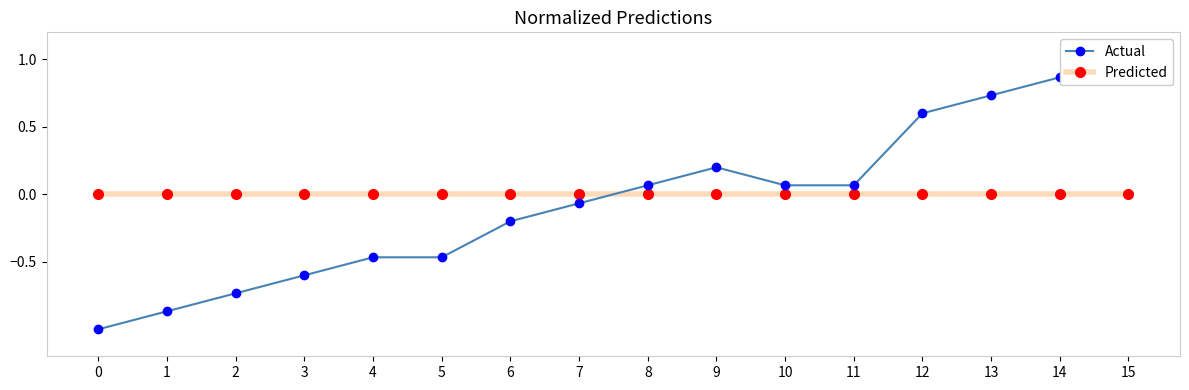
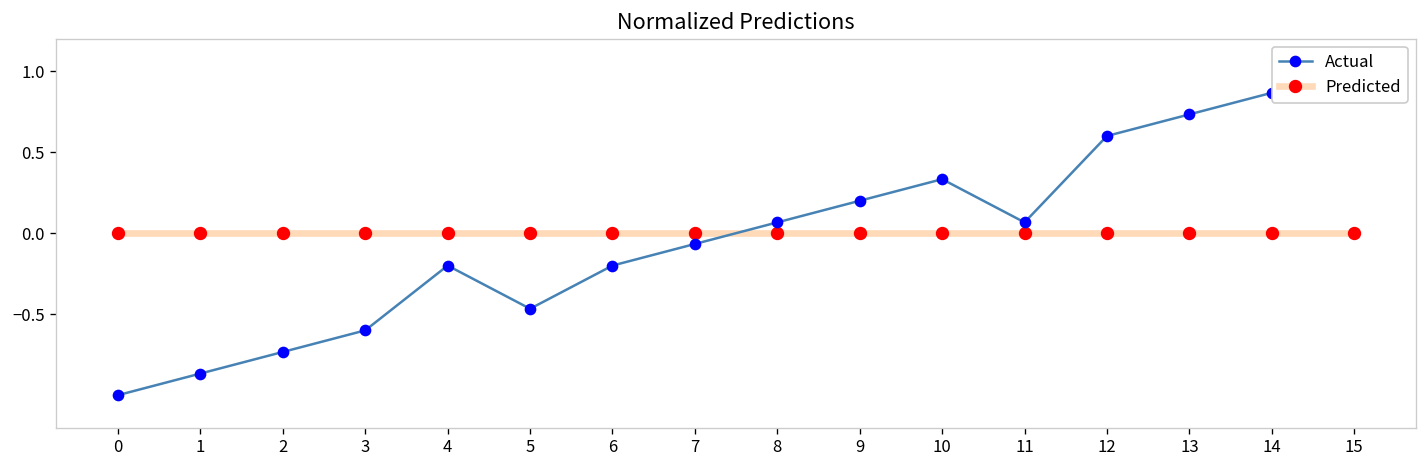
  {
    "Actual": {
      "0": -1.00,
      "1": -0.87,
      "2": -0.73,
      "3": -0.60,
-     "4": -0.47,
+     "4": -0.20,
      "5": -0.47,
      "6": -0.20,
      "7": -0.07,
      "8": 0.07,
      "9": 0.20,
-     "10": 0.07,
+     "10": 0.33,
      "11": 0.07,
      "12": 0.60,
      "13": 0.73,
      "14": 0.87
    },
    "Predicted": {
      "0": 0.00,
      "1": 0.00,
      "2": 0.00,
      "3": 0.00,
      "4": 0.00,
      "5": 0.00,
      "6": 0.00,
      "7": 0.00,
      "8": 0.00,
      "9": 0.00,
      "10": 0.00,
      "11": 0.00,
      "12": 0.00,
      "13": 0.00,
      "14": 0.00,
      "15": 0.00
    }
  }
